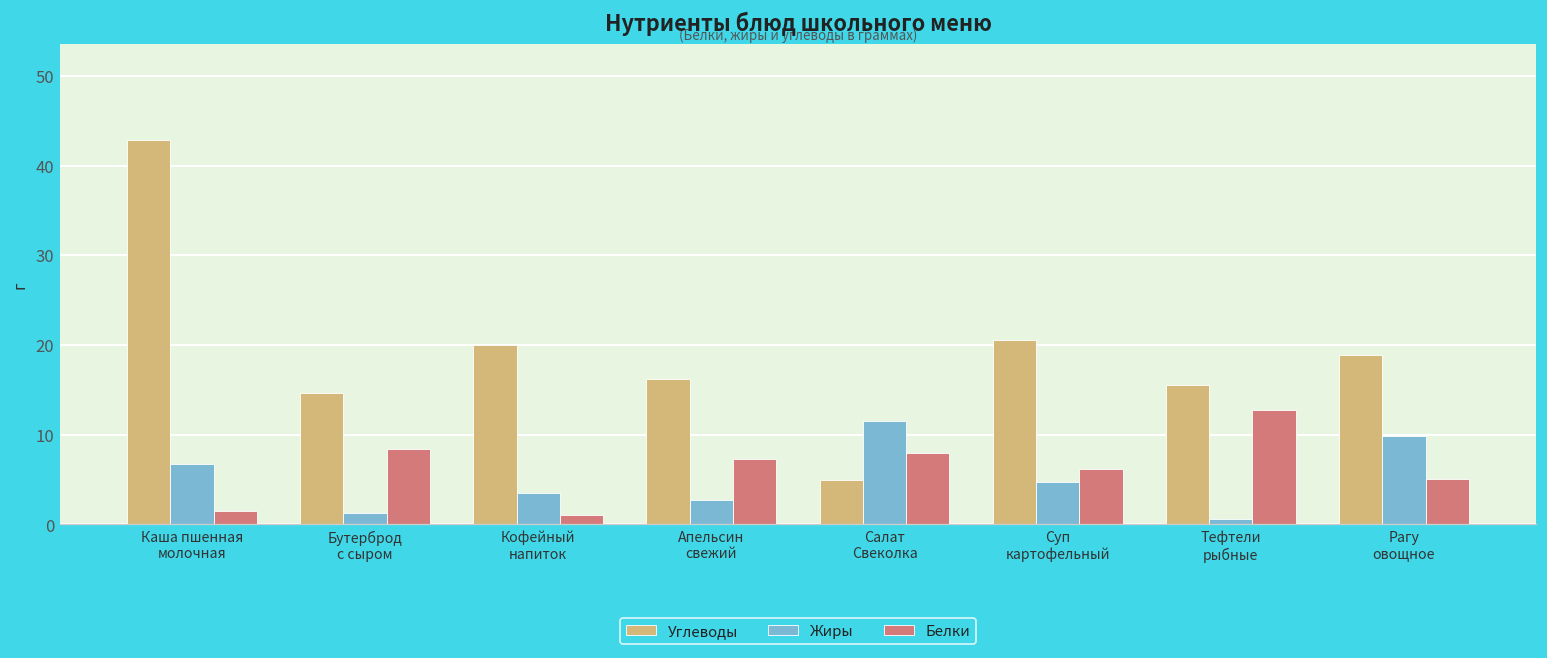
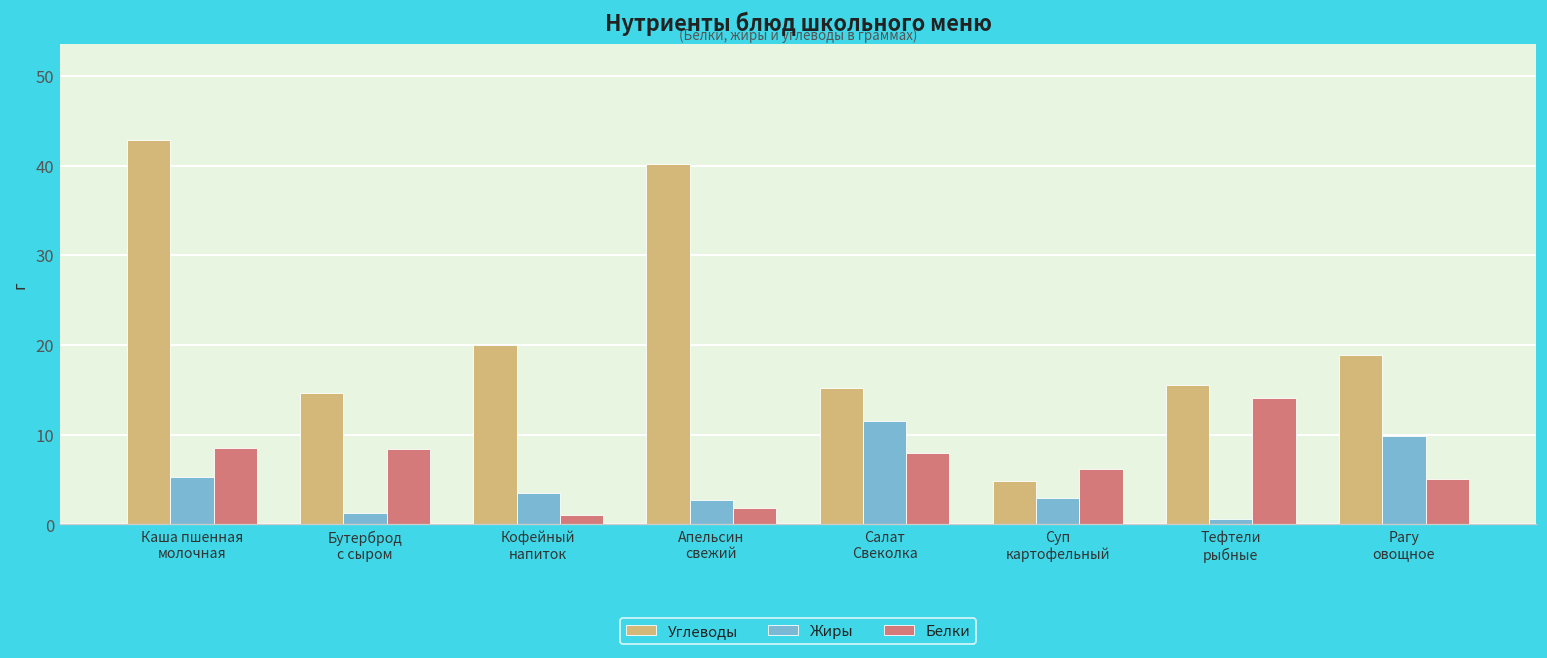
  {
    "Углеводы": {
      "Каша пшенная молочная": 43,
      "Бутерброд с сыром": 15,
      "Кофейный напиток": 20,
-     "Апельсин свежий": 16,
-     "Салат Свеколка": 5,
-     "Суп картофельный": 21,
+     "Апельсин свежий": 40,
+     "Салат Свеколка": 15,
+     "Суп картофельный": 5,
      "Тефтели рыбные": 16,
      "Рагу овощное": 19
    },
    "Жиры": {
-     "Каша пшенная молочная": 7,
+     "Каша пшенная молочная": 5,
      "Бутерброд с сыром": 1,
      "Кофейный напиток": 4,
      "Апельсин свежий": 3,
      "Салат Свеколка": 12,
-     "Суп картофельный": 5,
+     "Суп картофельный": 3,
      "Тефтели рыбные": 1,
      "Рагу овощное": 10
    },
    "Белки": {
-     "Каша пшенная молочная": 2,
+     "Каша пшенная молочная": 9,
      "Бутерброд с сыром": 8,
      "Кофейный напиток": 1,
-     "Апельсин свежий": 7,
+     "Апельсин свежий": 2,
      "Салат Свеколка": 8,
      "Суп картофельный": 6,
-     "Тефтели рыбные": 13,
+     "Тефтели рыбные": 14,
      "Рагу овощное": 5
    }
  }
